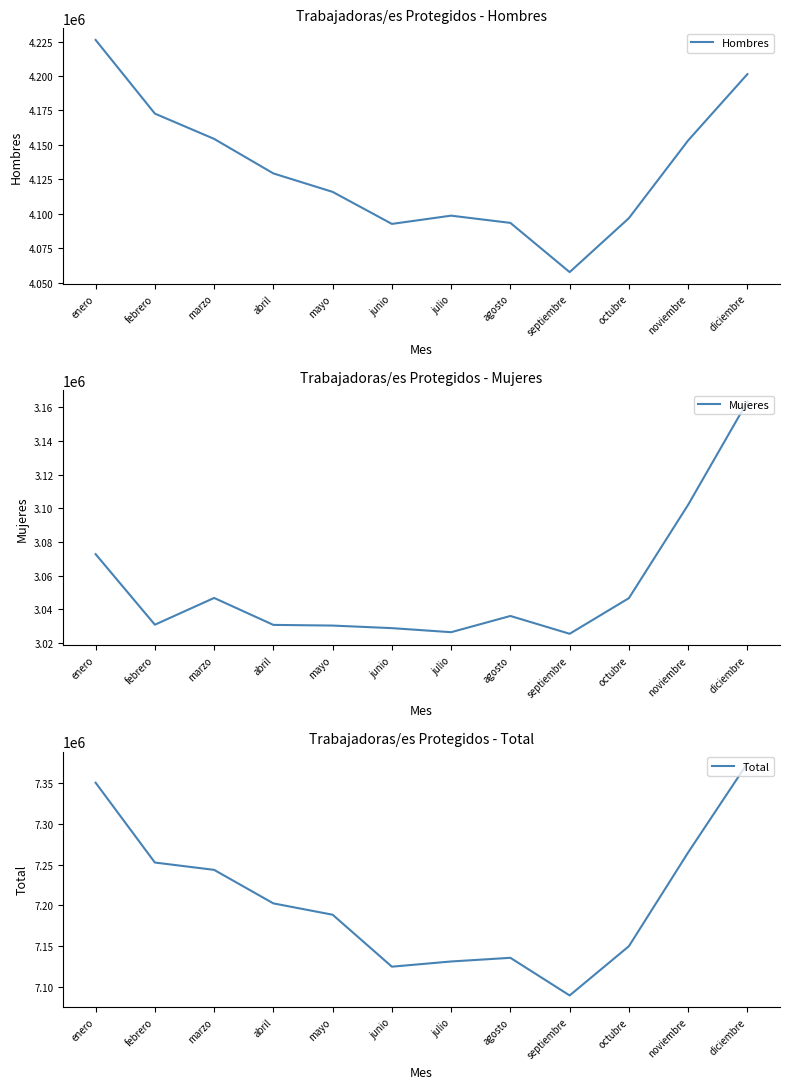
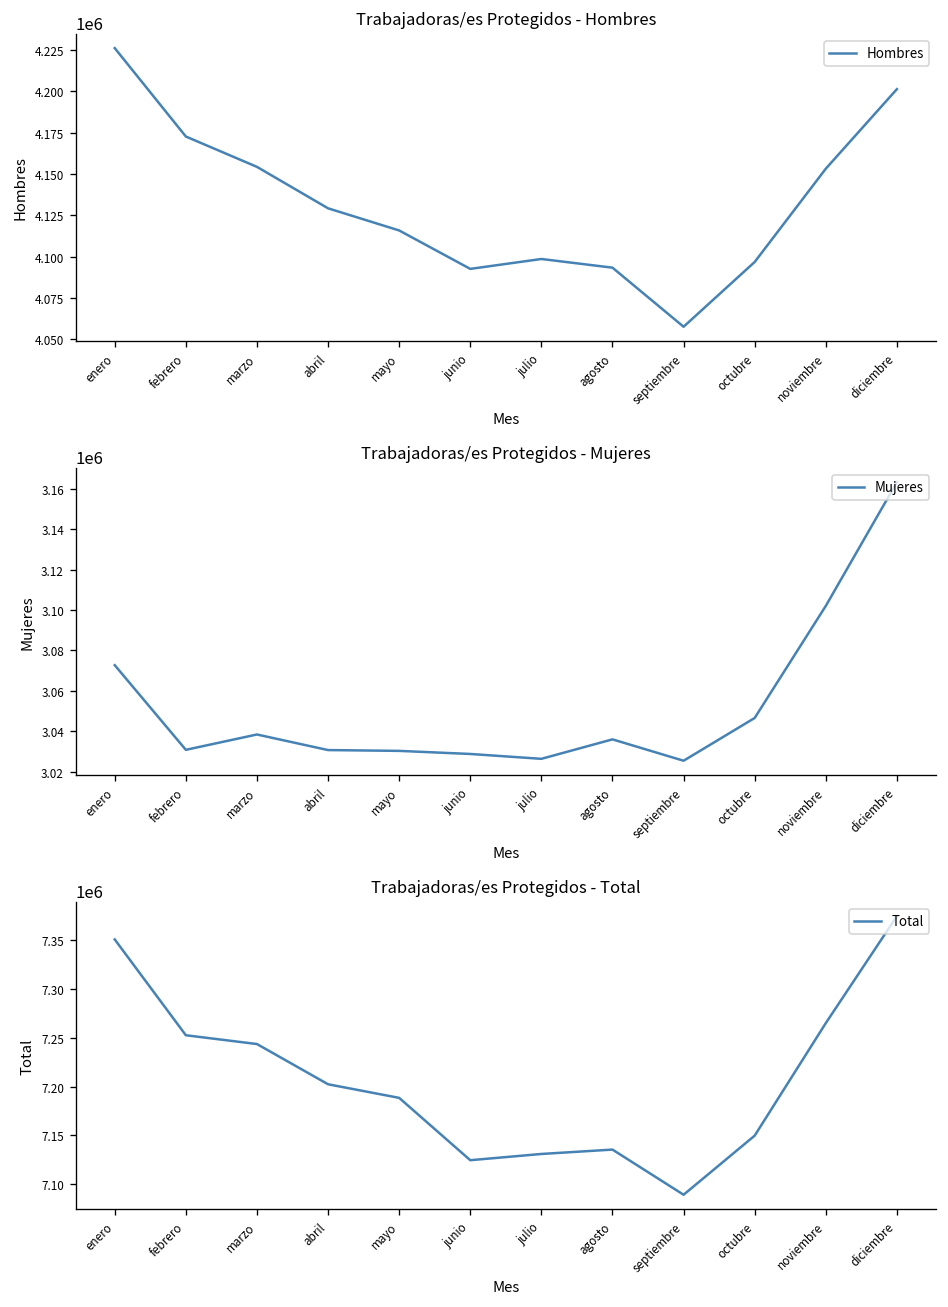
  {
    "Trabajadoras/es Protegidos - Hombres": {
      "enero": 4226000,
      "febrero": 4173000,
      "marzo": 4154000,
      "abril": 4129000,
      "mayo": 4116000,
      "junio": 4093000,
      "julio": 4099000,
      "agosto": 4093000,
      "septiembre": 4058000,
      "octubre": 4097000,
      "noviembre": 4153000,
      "diciembre": 4201000
    },
    "Trabajadoras/es Protegidos - Mujeres": {
      "enero": 3073000,
      "febrero": 3031000,
-     "marzo": 3047000,
+     "marzo": 3038000,
      "abril": 3031000,
      "mayo": 3030000,
      "junio": 3029000,
      "julio": 3026000,
      "agosto": 3036000,
      "septiembre": 3025000,
      "octubre": 3047000,
      "noviembre": 3102000
    },
    "Trabajadoras/es Protegidos - Total": {
      "enero": 7350000,
      "febrero": 7250000,
      "marzo": 7240000,
      "abril": 7200000,
      "mayo": 7190000,
      "junio": 7120000,
      "julio": 7130000,
      "agosto": 7140000,
      "septiembre": 7090000,
      "octubre": 7150000,
      "noviembre": 7270000
    }
  }
